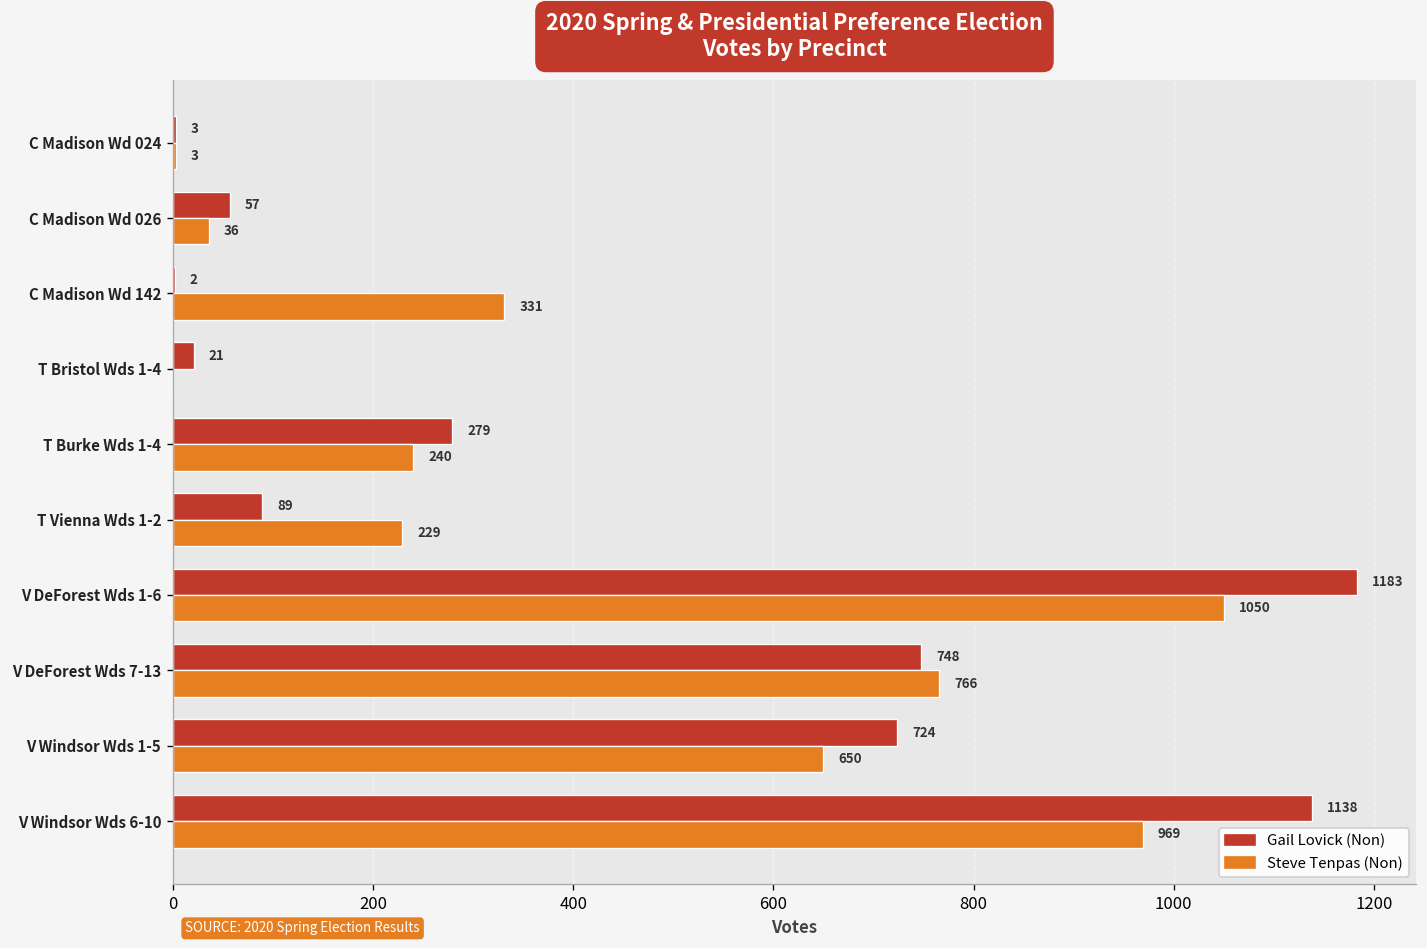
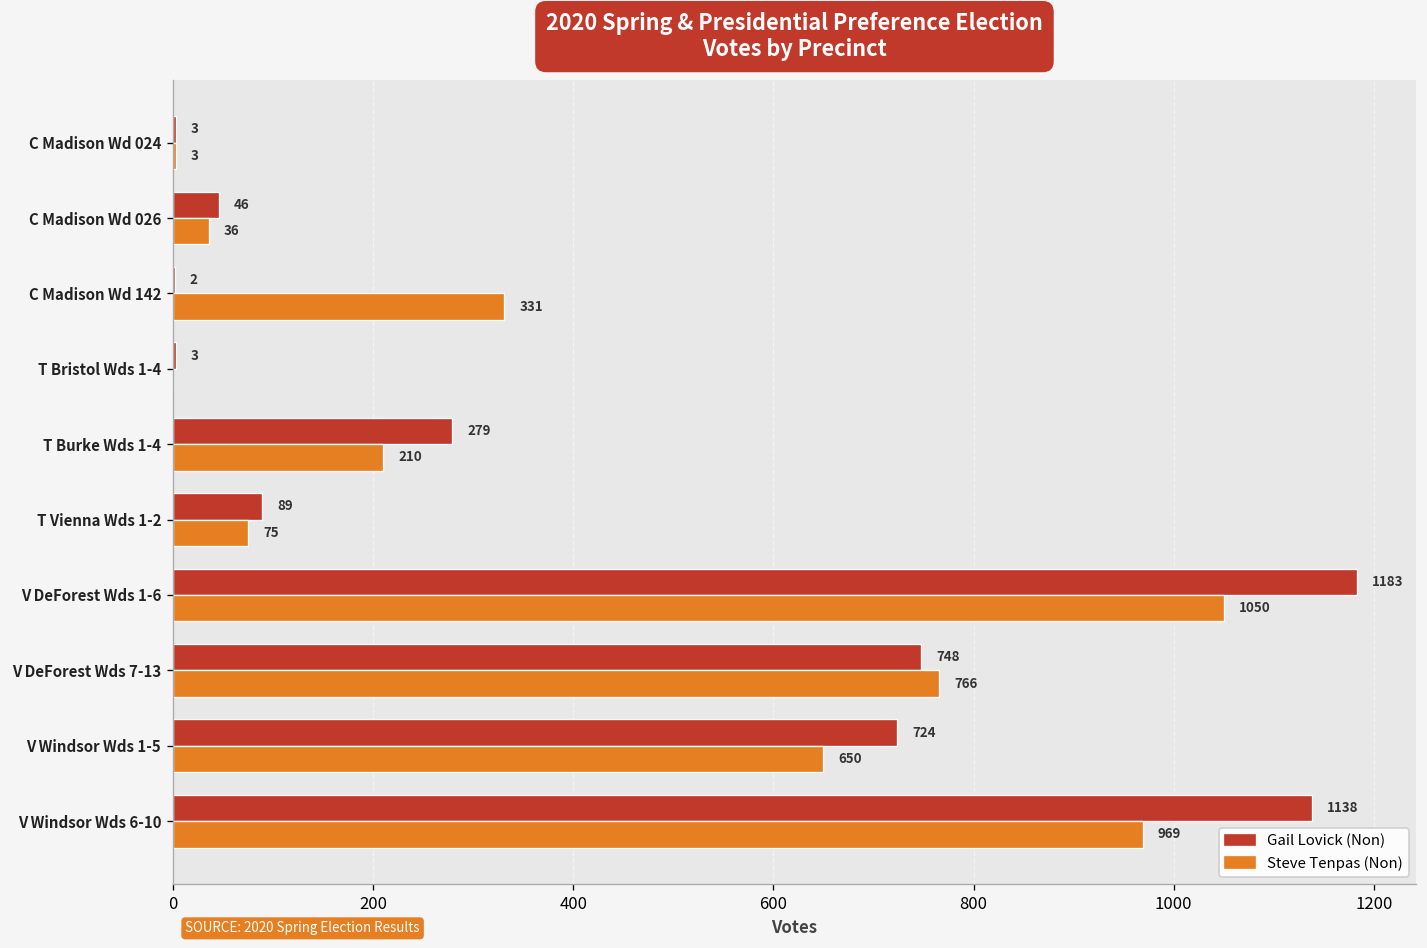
  {
    "Gail Lovick (Non)": {
      "C Madison Wd 024": 3,
-     "C Madison Wd 026": 57,
+     "C Madison Wd 026": 46,
      "C Madison Wd 142": 2,
-     "T Bristol Wds 1-4": 21,
+     "T Bristol Wds 1-4": 3,
      "T Burke Wds 1-4": 279,
      "T Vienna Wds 1-2": 89,
      "V DeForest Wds 1-6": 1183,
      "V DeForest Wds 7-13": 748,
      "V Windsor Wds 1-5": 724,
      "V Windsor Wds 6-10": 1138
    },
    "Steve Tenpas (Non)": {
      "C Madison Wd 024": 3,
      "C Madison Wd 026": 36,
      "C Madison Wd 142": 331,
-     "T Burke Wds 1-4": 240,
-     "T Vienna Wds 1-2": 229,
+     "T Burke Wds 1-4": 210,
+     "T Vienna Wds 1-2": 75,
      "V DeForest Wds 1-6": 1050,
      "V DeForest Wds 7-13": 766,
      "V Windsor Wds 1-5": 650,
      "V Windsor Wds 6-10": 969
    }
  }
